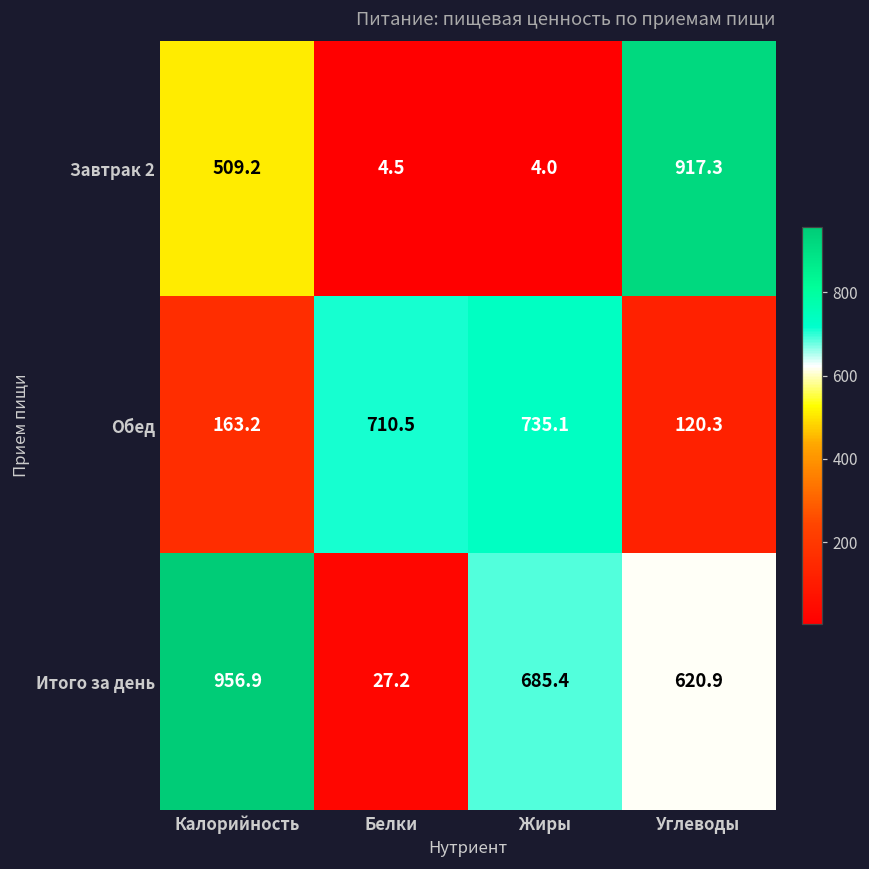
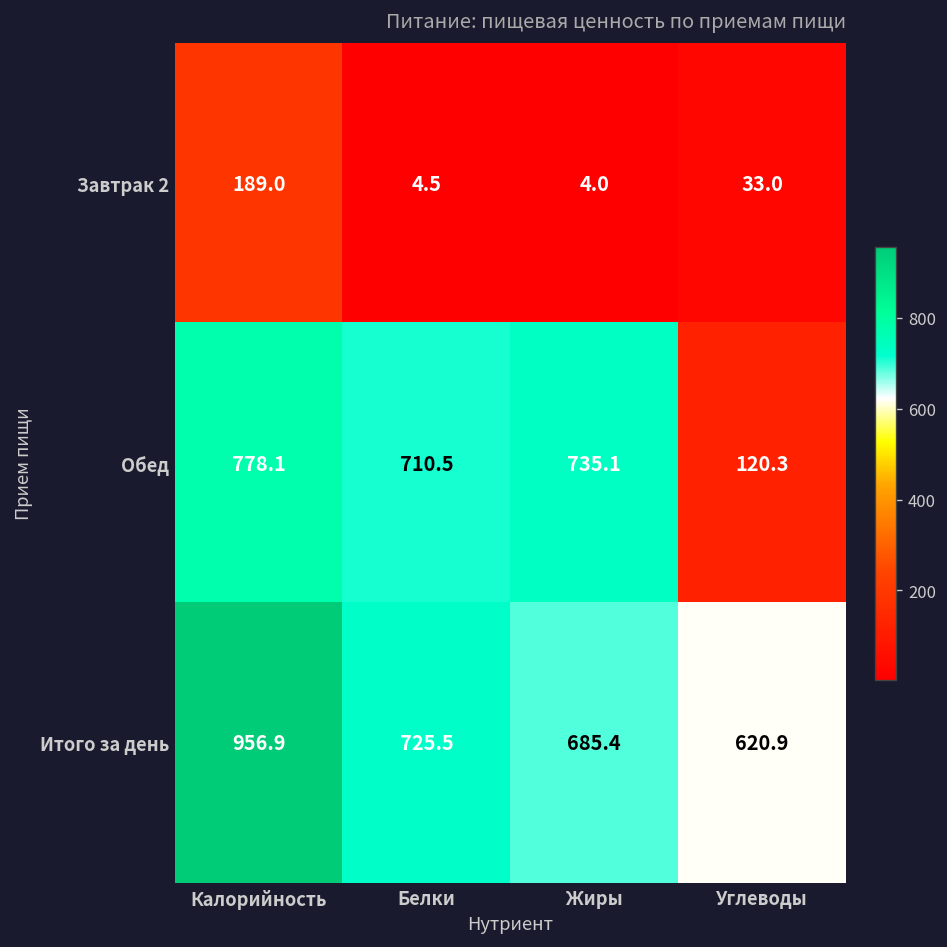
  {
    "Завтрак 2": {
-     "Калорийность": 509.2,
+     "Калорийность": 189.0,
      "Белки": 4.5,
      "Жиры": 4.0,
-     "Углеводы": 917.3
+     "Углеводы": 33.0
    },
    "Обед": {
-     "Калорийность": 163.2,
+     "Калорийность": 778.1,
      "Белки": 710.5,
      "Жиры": 735.1,
      "Углеводы": 120.3
    },
    "Итого за день": {
      "Калорийность": 956.9,
-     "Белки": 27.2,
+     "Белки": 725.5,
      "Жиры": 685.4,
      "Углеводы": 620.9
    }
  }
